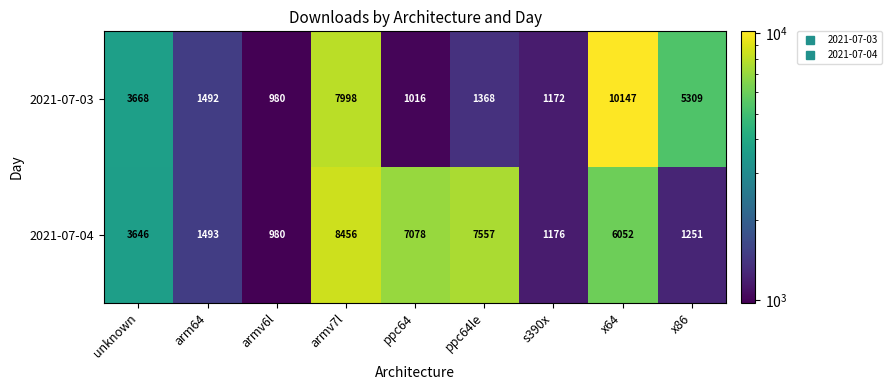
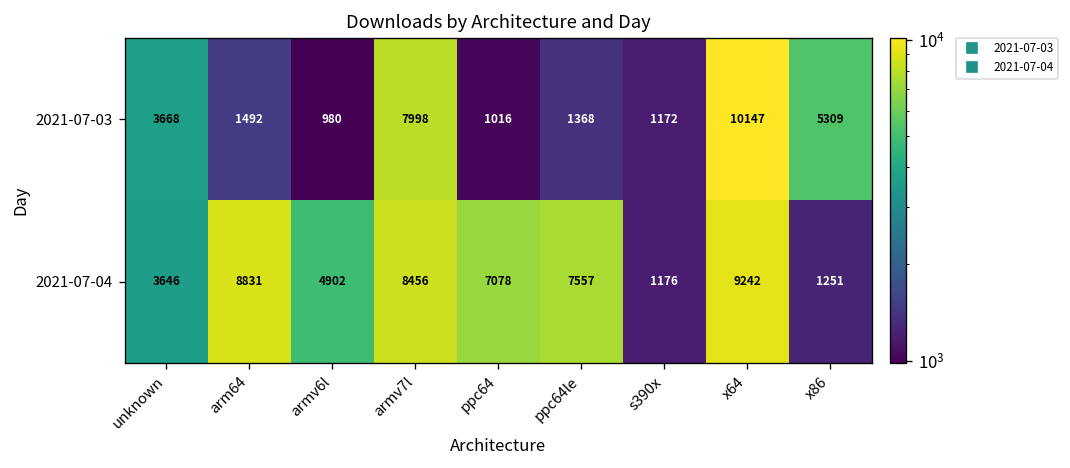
  {
    "2021-07-03": {
      "unknown": 3668,
      "arm64": 1492,
      "armv6l": 980,
      "armv7l": 7998,
      "ppc64": 1016,
      "ppc64le": 1368,
      "s390x": 1172,
      "x64": 10147,
      "x86": 5309
    },
    "2021-07-04": {
      "unknown": 3646,
-     "arm64": 1493,
-     "armv6l": 980,
+     "arm64": 8831,
+     "armv6l": 4902,
      "armv7l": 8456,
      "ppc64": 7078,
      "ppc64le": 7557,
      "s390x": 1176,
-     "x64": 6052,
+     "x64": 9242,
      "x86": 1251
    }
  }
